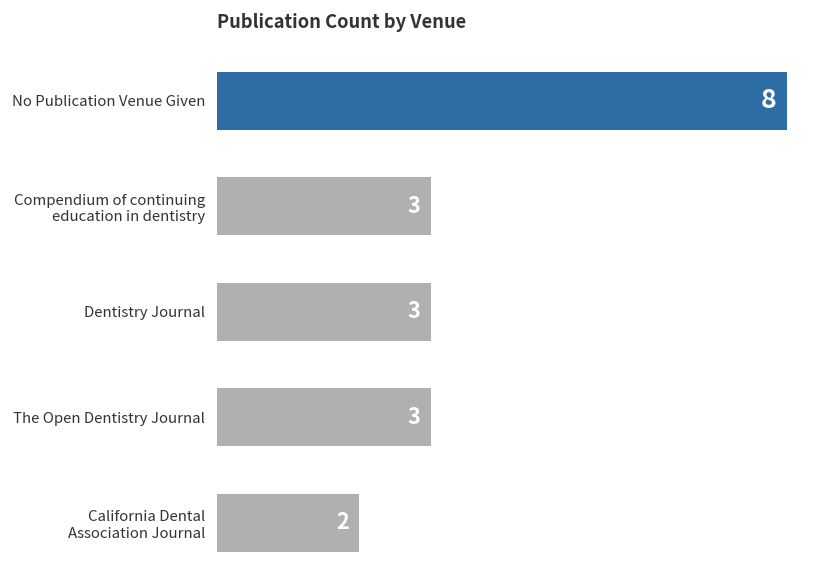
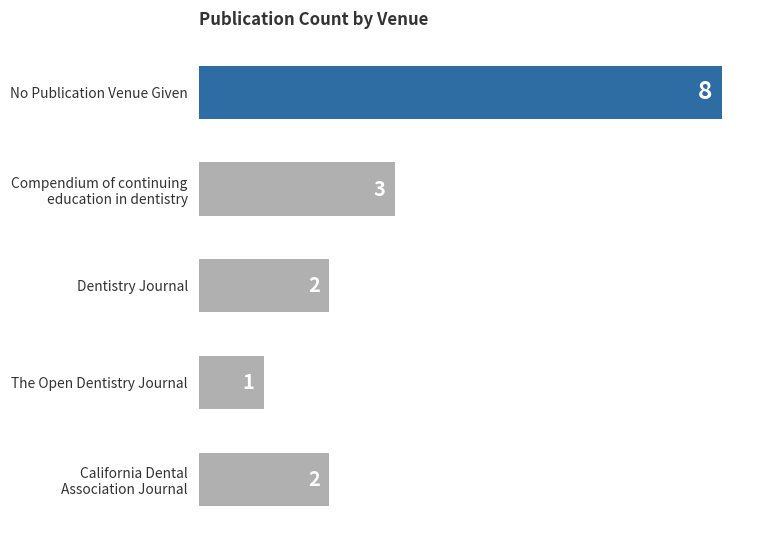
  {
    "No Publication Venue Given": 8,
    "Compendium of continuing education in dentistry": 3,
-   "Dentistry Journal": 3,
-   "The Open Dentistry Journal": 3,
+   "Dentistry Journal": 2,
+   "The Open Dentistry Journal": 1,
    "California Dental Association Journal": 2
  }
